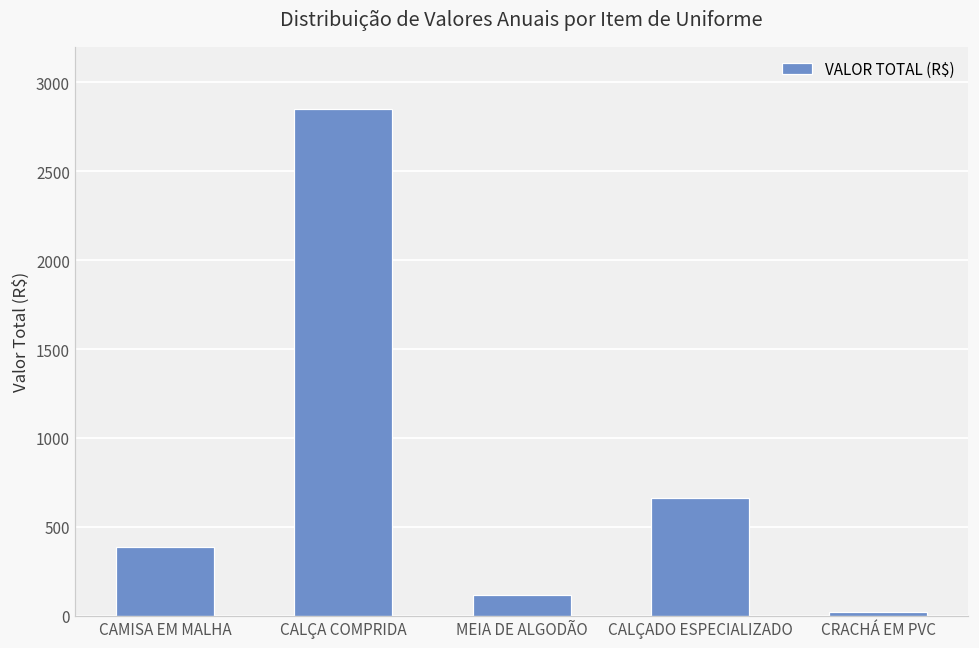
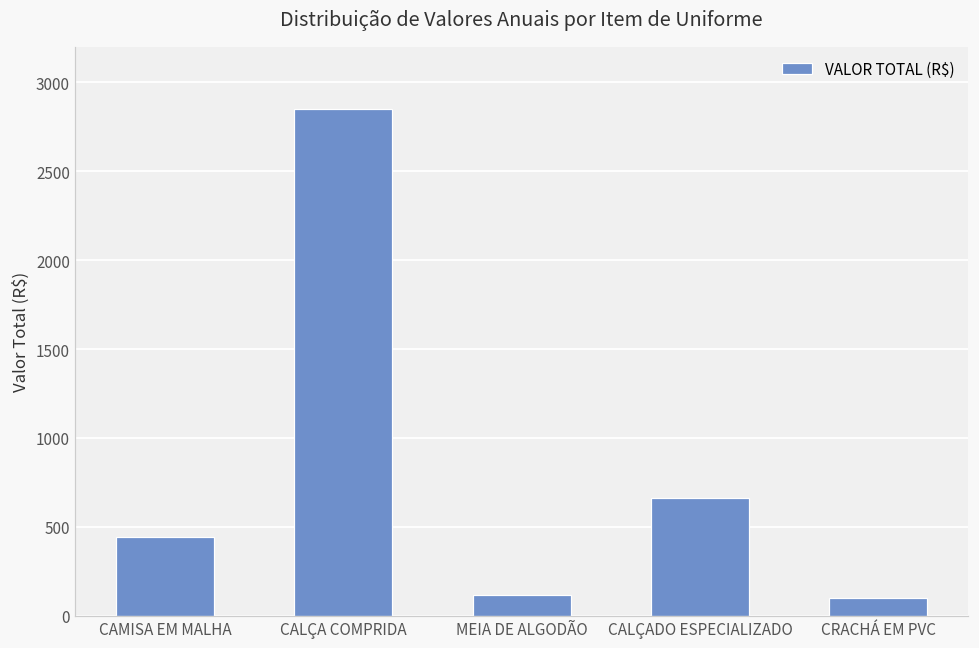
  {
-   "CAMISA EM MALHA": 380,
+   "CAMISA EM MALHA": 440,
    "CALÇA COMPRIDA": 2850,
    "MEIA DE ALGODÃO": 120,
    "CALÇADO ESPECIALIZADO": 660,
-   "CRACHÁ EM PVC": 20
+   "CRACHÁ EM PVC": 100
  }
